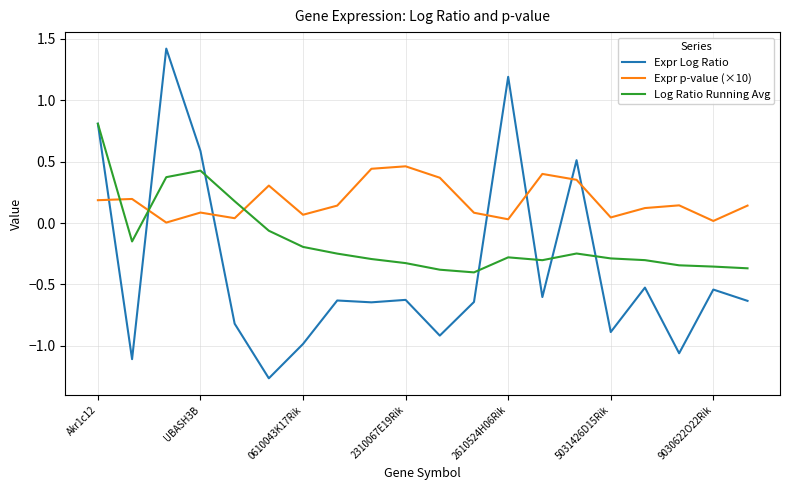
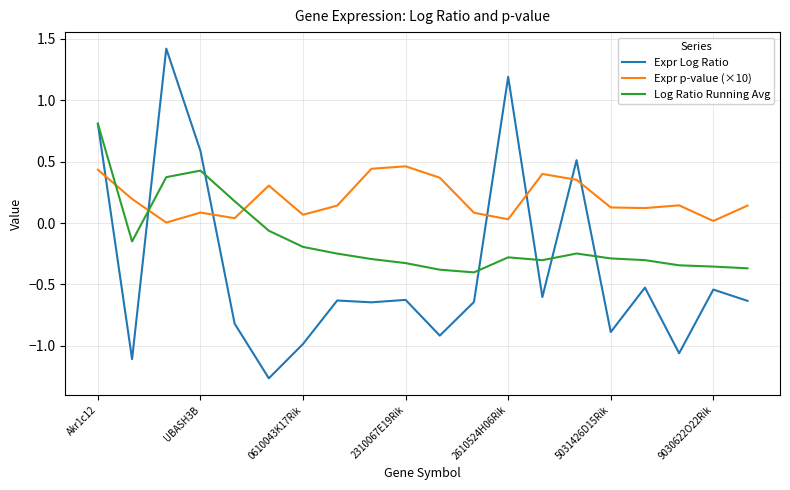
  {
    "Expr Log Ratio": {
      "UBASH3B": 0.59,
      "0610043K17Rik": -0.99,
      "2310067E19Rik": -0.63,
      "2610524H06Rik": 1.19,
      "5031426D15Rik": -0.89,
      "9030622O22Rik": -0.54
    },
    "Expr p-value (×10)": {
-     "Akr1c12": 0.19,
+     "Akr1c12": 0.43,
      "UBASH3B": 0.09,
      "0610043K17Rik": 0.07,
      "2310067E19Rik": 0.46,
      "2610524H06Rik": 0.03,
-     "5031426D15Rik": 0.05,
+     "5031426D15Rik": 0.13,
      "9030622O22Rik": 0.02
    },
    "Log Ratio Running Avg": {
      "UBASH3B": 0.43,
      "0610043K17Rik": -0.19,
      "2310067E19Rik": -0.33,
      "2610524H06Rik": -0.28,
      "5031426D15Rik": -0.29,
      "9030622O22Rik": -0.35
    }
  }
